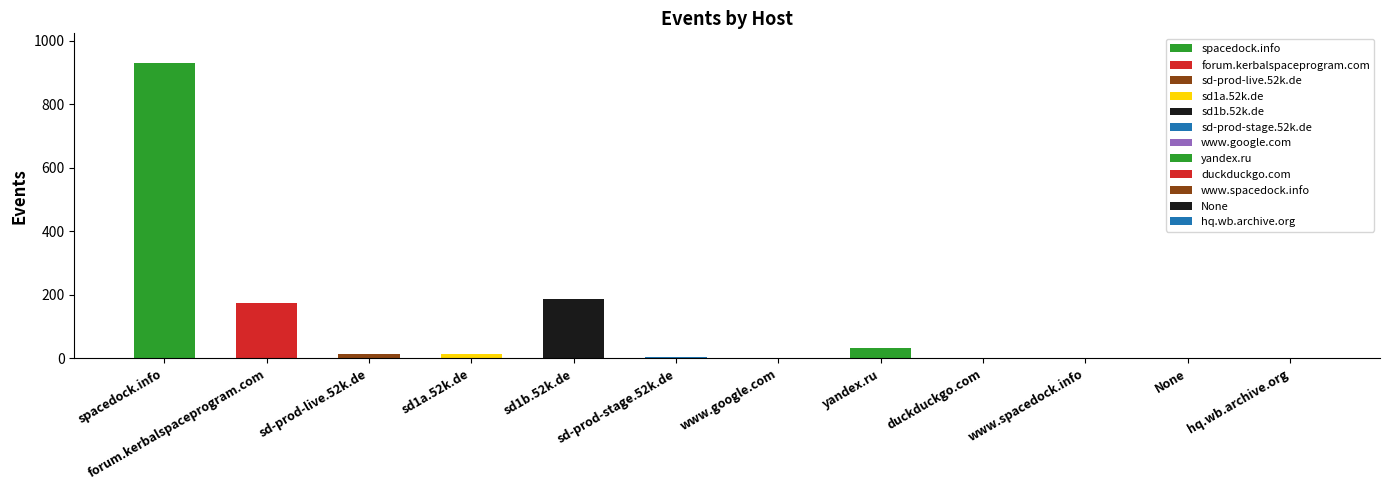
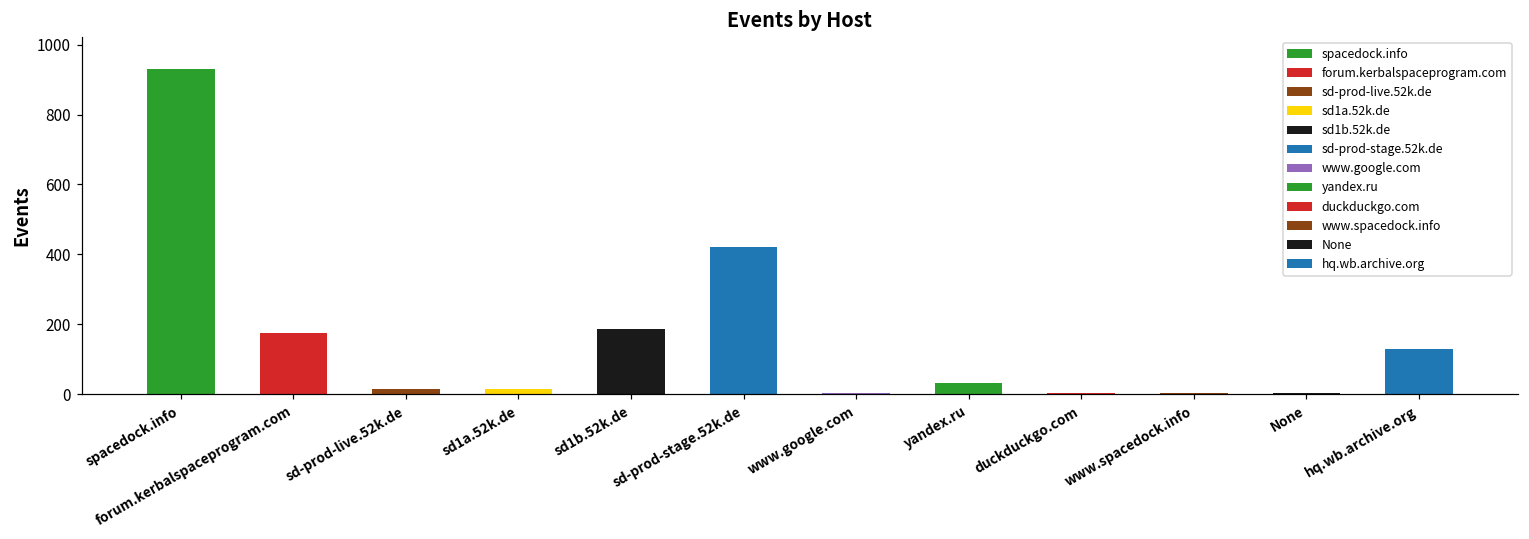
  {
    "spacedock.info": 930,
    "forum.kerbalspaceprogram.com": 180,
    "sd-prod-live.52k.de": 20,
    "sd1a.52k.de": 20,
    "sd1b.52k.de": 190,
-   "sd-prod-stage.52k.de": 10,
+   "sd-prod-stage.52k.de": 420,
    "yandex.ru": 30,
-   "hq.wb.archive.org": 0
+   "hq.wb.archive.org": 130
  }
